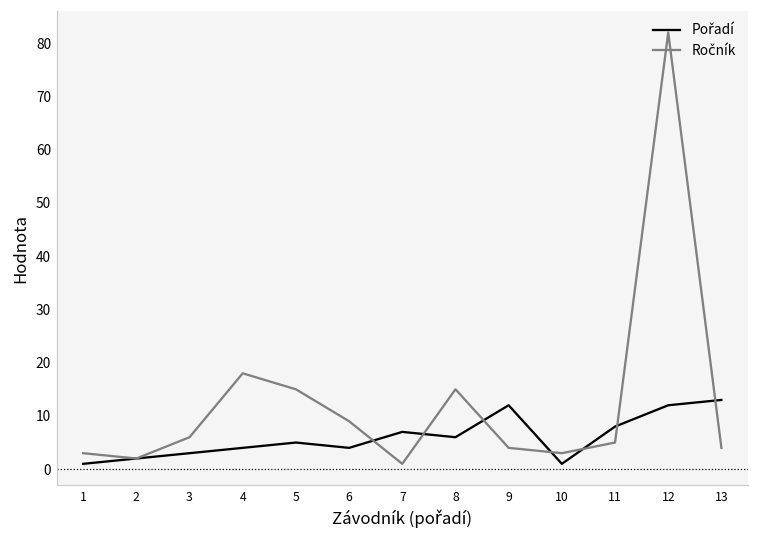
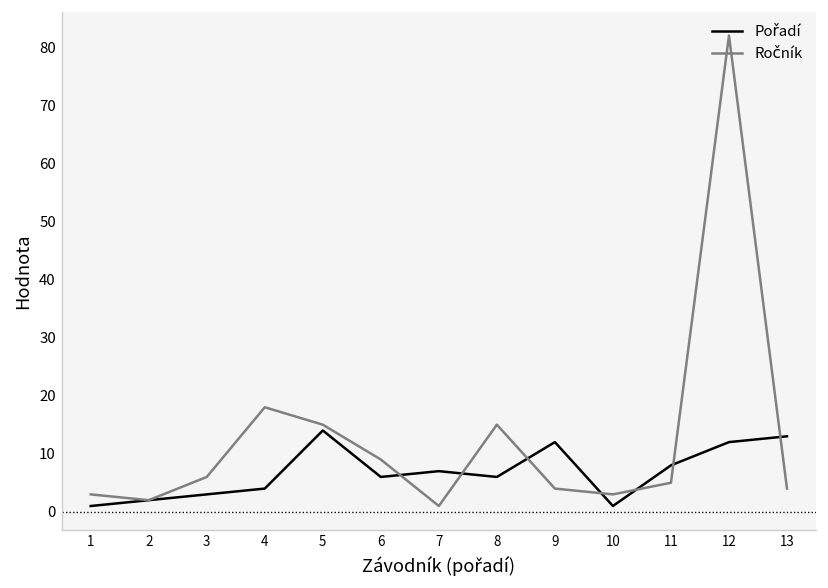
  {
    "Pořadí": {
      "1": 1,
      "3": 3,
      "4": 4,
-     "5": 5,
-     "6": 4,
+     "5": 14,
+     "6": 6,
      "7": 7,
      "8": 6,
      "9": 12,
      "10": 1,
      "11": 8,
      "12": 12,
      "13": 13
    },
    "Ročník": {
      "1": 3,
      "3": 6,
      "4": 18,
      "5": 15,
      "6": 9,
      "7": 1,
      "8": 15,
      "9": 4,
      "10": 3,
      "11": 5,
      "12": 82,
      "13": 4
    }
  }
